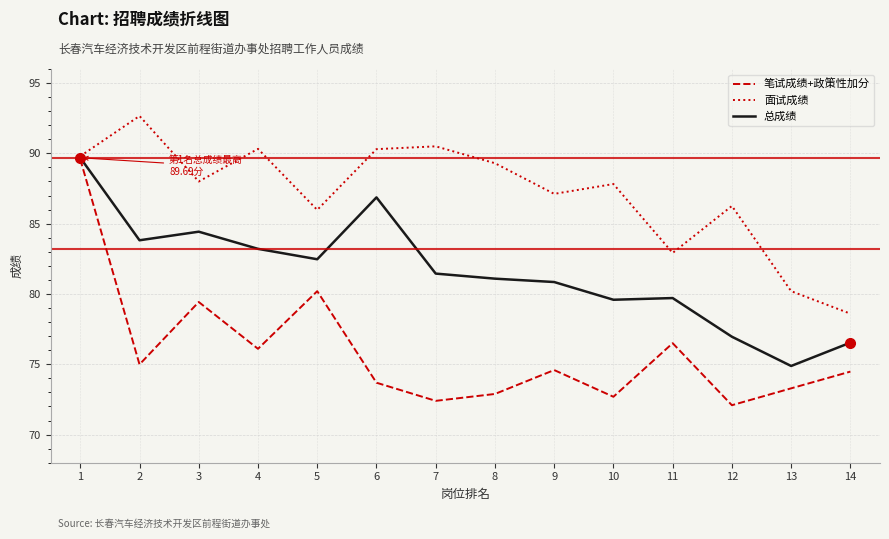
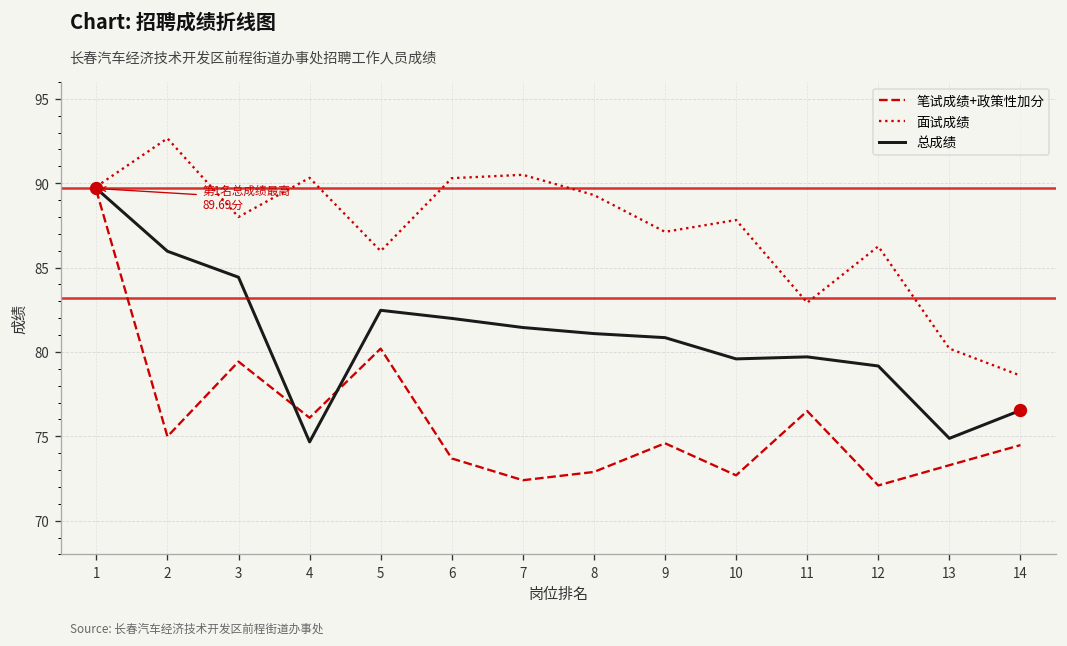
  {
    "总成绩": {
-     "2": 83.8,
+     "2": 86.0,
      "3": 84.4,
-     "4": 83.2,
+     "4": 74.7,
      "5": 82.5,
-     "6": 86.9,
+     "6": 82.0,
      "7": 81.5,
      "8": 81.1,
      "9": 80.9,
      "10": 79.6,
      "11": 79.7,
-     "12": 77.0,
+     "12": 79.2,
      "13": 74.9
    }
  }
